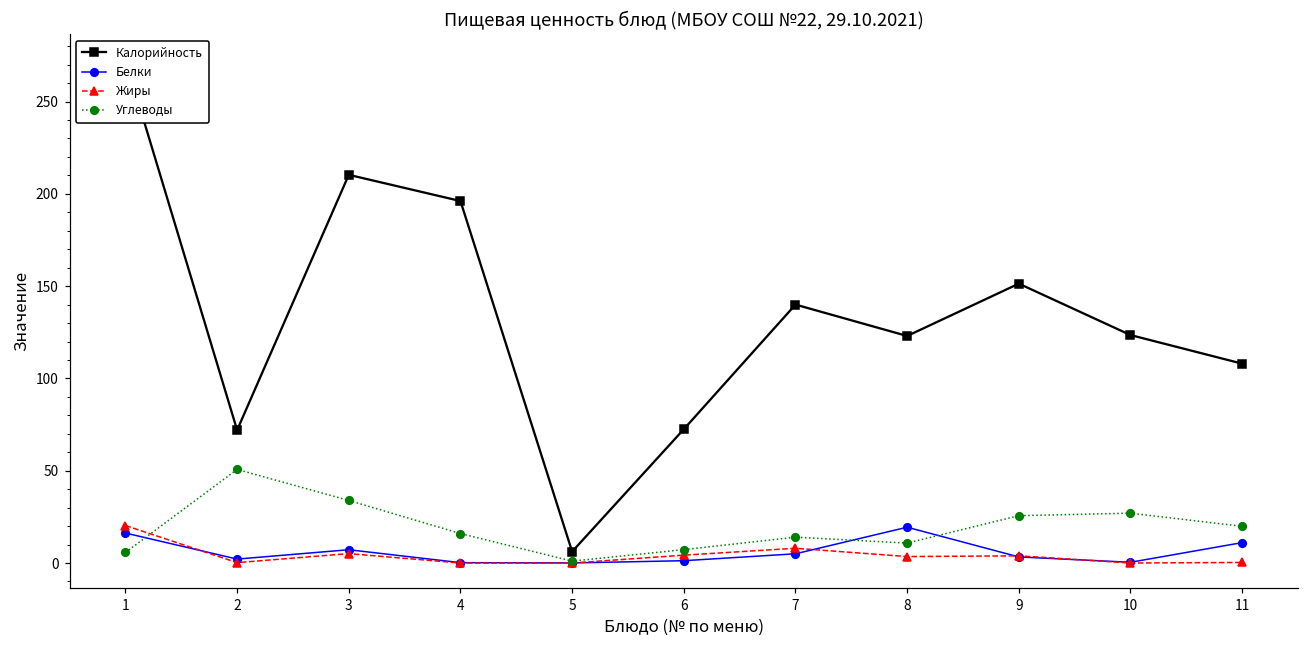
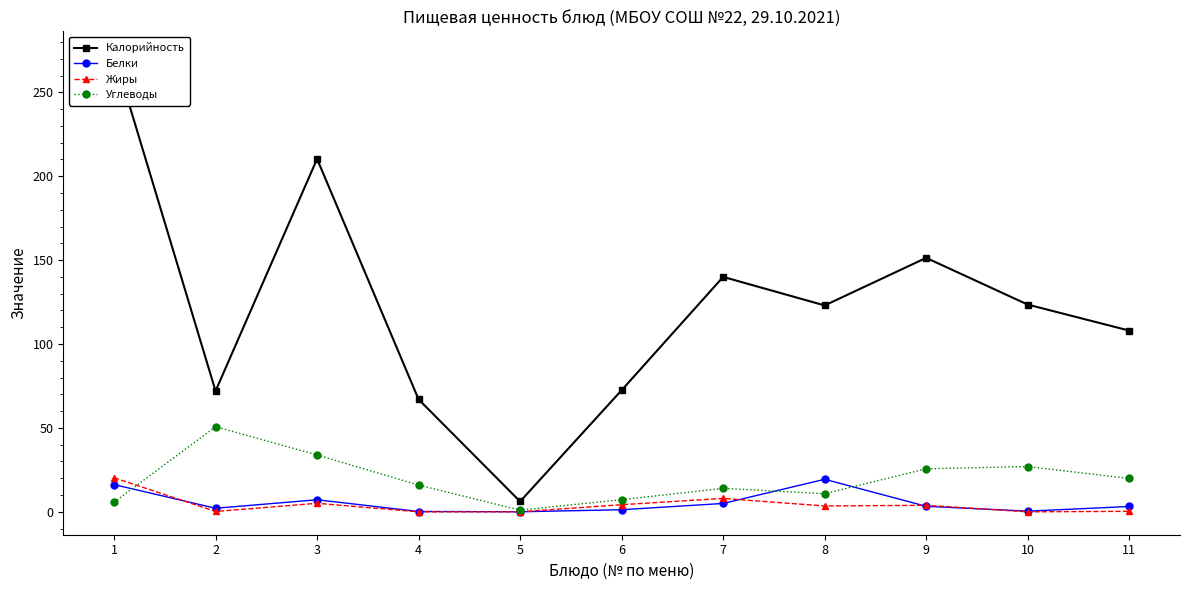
  {
    "Калорийность": {
      "2": 72,
      "3": 210,
-     "4": 196,
+     "4": 67,
      "5": 6,
      "6": 72,
      "7": 140,
      "8": 123,
      "9": 151,
      "10": 124,
      "11": 108
    },
    "Белки": {
      "1": 16,
      "2": 2,
      "3": 7,
      "6": 1,
      "7": 5,
      "8": 19,
-     "11": 11
+     "11": 3
    },
    "Жиры": {
      "1": 20,
      "2": 0,
      "3": 5,
      "6": 4,
      "7": 8,
      "8": 4,
      "11": 0
    },
    "Углеводы": {
      "1": 6,
      "2": 51,
      "3": 34,
      "4": 16,
      "6": 7,
      "7": 14,
      "8": 11,
      "9": 26,
      "10": 27,
      "11": 20
    }
  }
